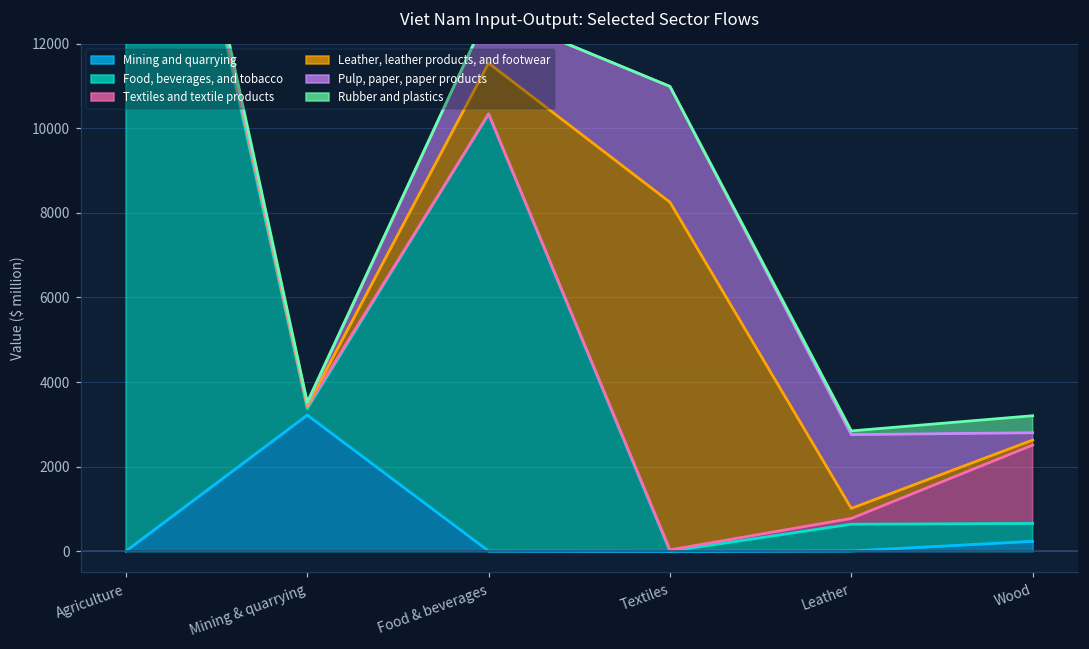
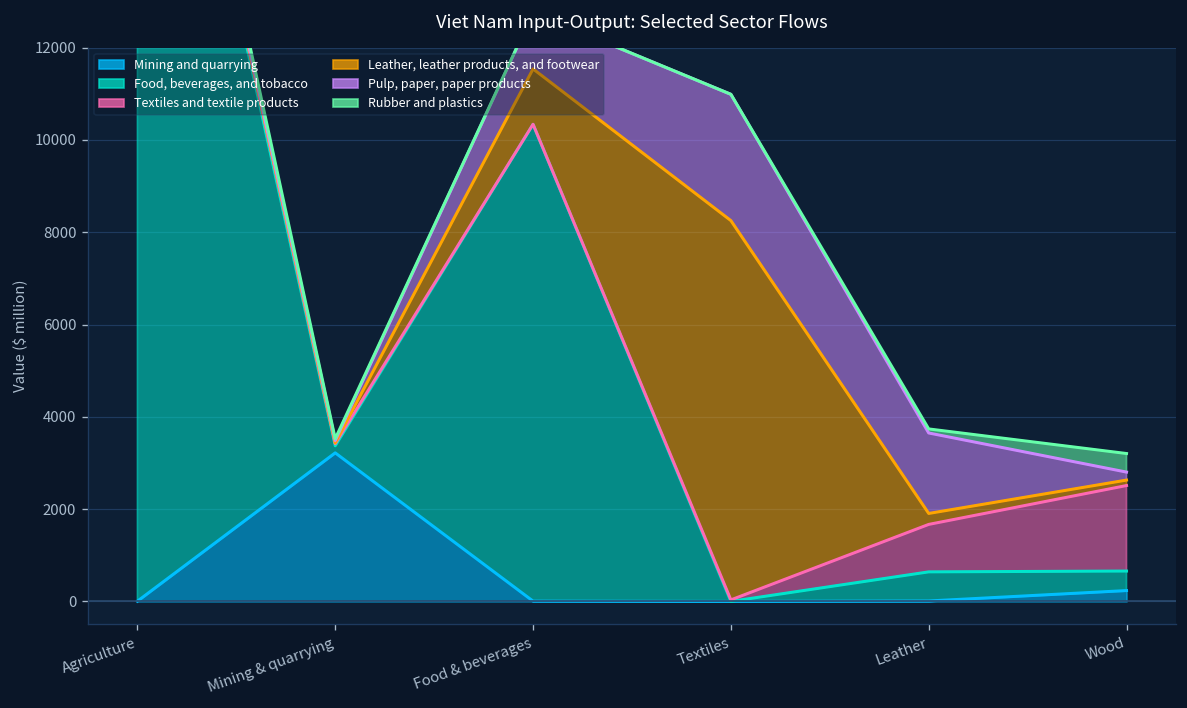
  {
    "Textiles and textile products": {
-     "Leather": 100,
+     "Leather": 1000,
      "Wood": 1900
    },
    "Leather, leather products, and footwear": {
      "Textiles": 8200,
      "Leather": 200,
      "Wood": 100
    },
    "Pulp, paper, paper products": {
      "Leather": 1700,
      "Wood": 200
    },
    "Rubber and plastics": {
      "Leather": 100,
      "Wood": 400
    }
  }
